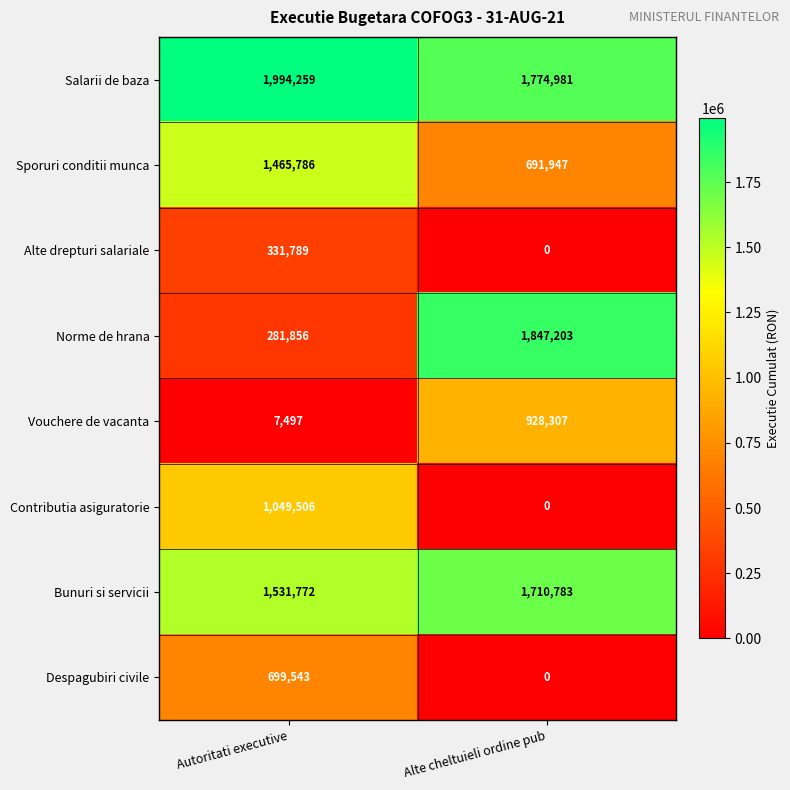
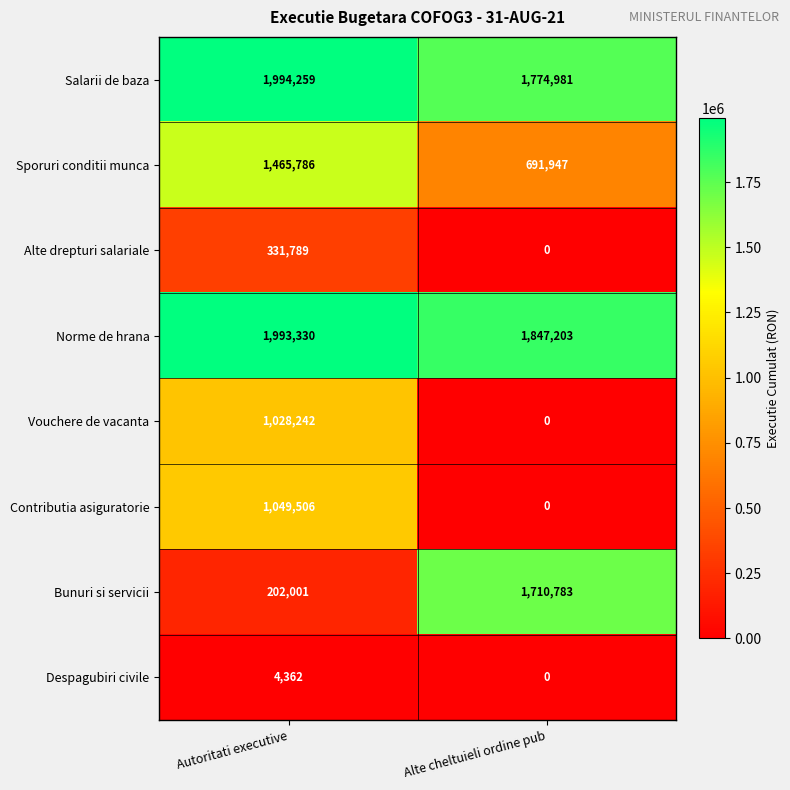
  {
    "Salarii de baza": {
      "Autoritati executive": "1,994,259",
      "Alte cheltuieli ordine pub": "1,774,981"
    },
    "Sporuri conditii munca": {
      "Autoritati executive": "1,465,786",
      "Alte cheltuieli ordine pub": "691,947"
    },
    "Alte drepturi salariale": {
      "Autoritati executive": "331,789",
      "Alte cheltuieli ordine pub": "0"
    },
    "Norme de hrana": {
-     "Autoritati executive": "281,856",
+     "Autoritati executive": "1,993,330",
      "Alte cheltuieli ordine pub": "1,847,203"
    },
    "Vouchere de vacanta": {
-     "Autoritati executive": "7,497",
-     "Alte cheltuieli ordine pub": "928,307"
+     "Autoritati executive": "1,028,242",
+     "Alte cheltuieli ordine pub": "0"
    },
    "Contributia asiguratorie": {
      "Autoritati executive": "1,049,506",
      "Alte cheltuieli ordine pub": "0"
    },
    "Bunuri si servicii": {
-     "Autoritati executive": "1,531,772",
+     "Autoritati executive": "202,001",
      "Alte cheltuieli ordine pub": "1,710,783"
    },
    "Despagubiri civile": {
-     "Autoritati executive": "699,543",
+     "Autoritati executive": "4,362",
      "Alte cheltuieli ordine pub": "0"
    }
  }
